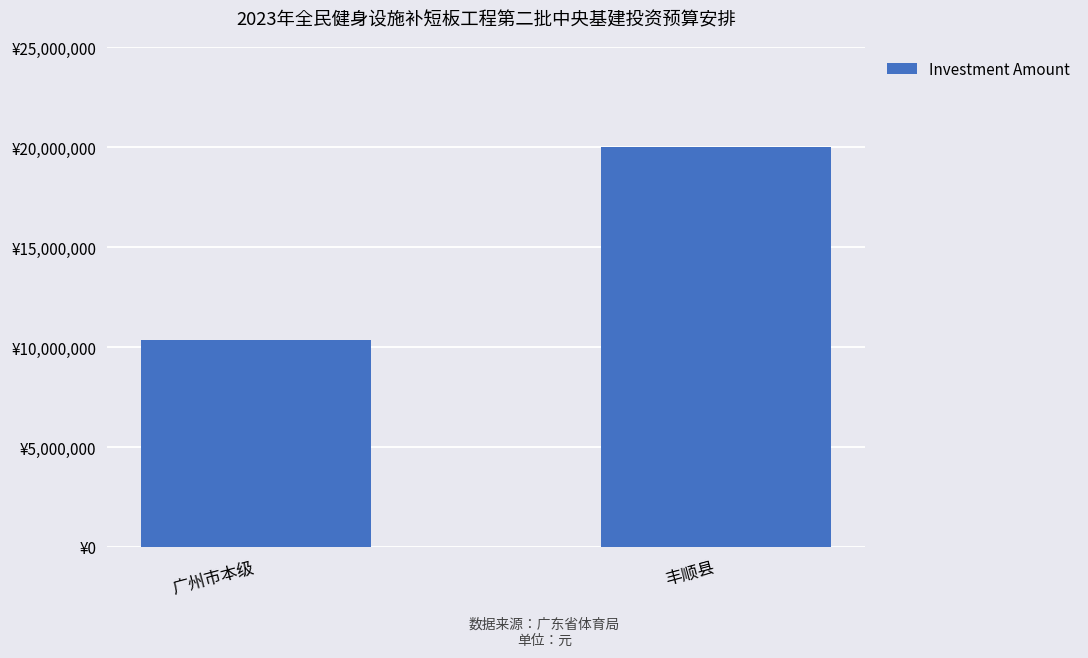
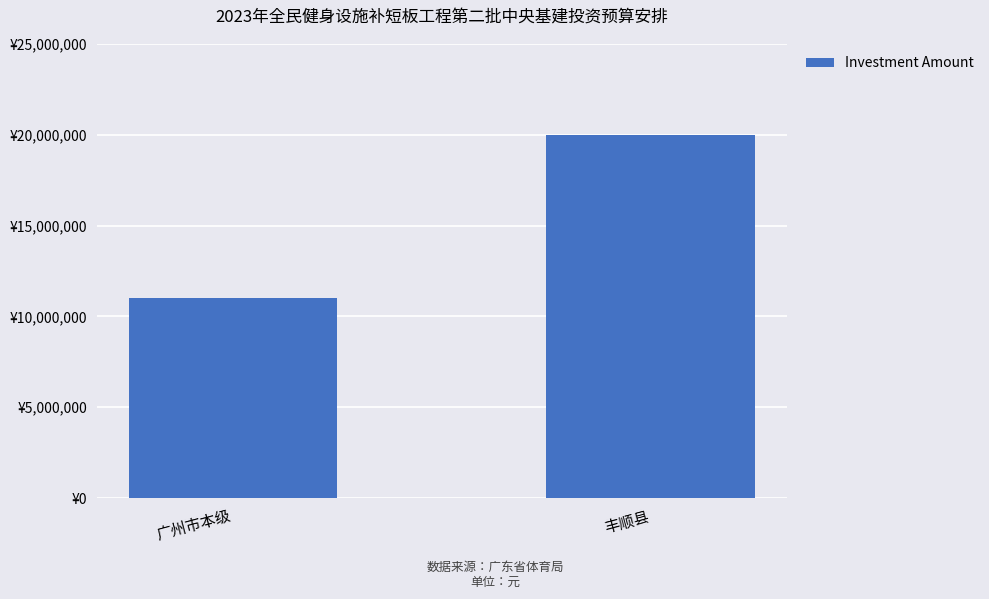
  {
-   "广州市本级": "¥10,400,000",
+   "广州市本级": "¥11,000,000",
    "丰顺县": "¥20,000,000"
  }
